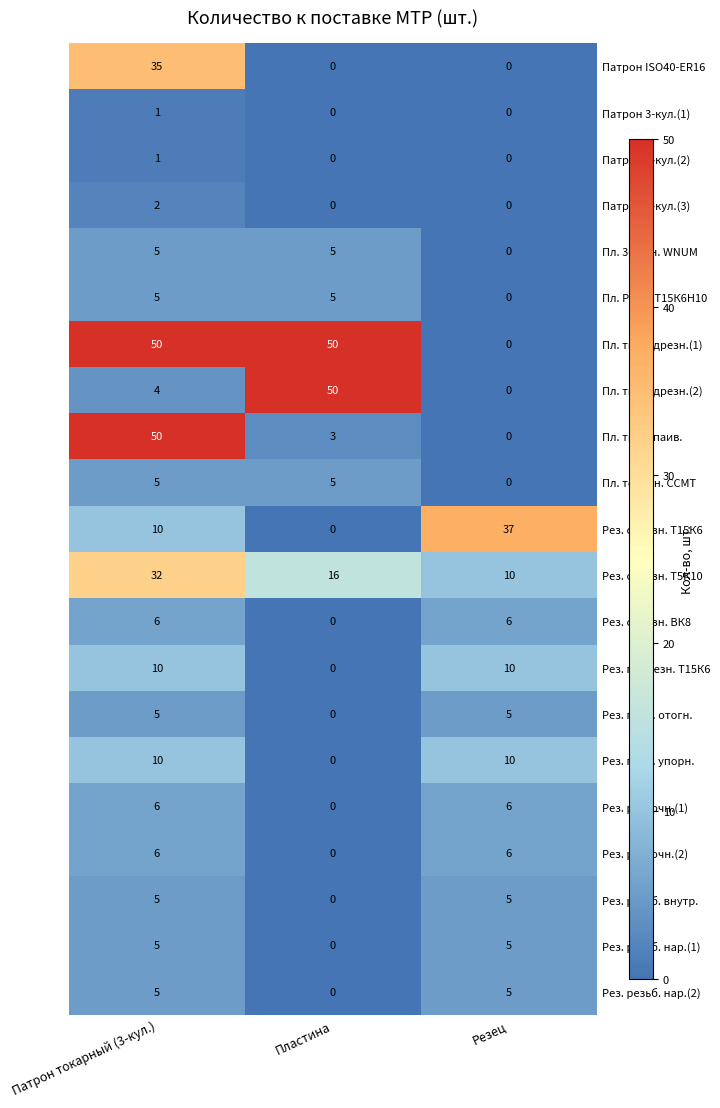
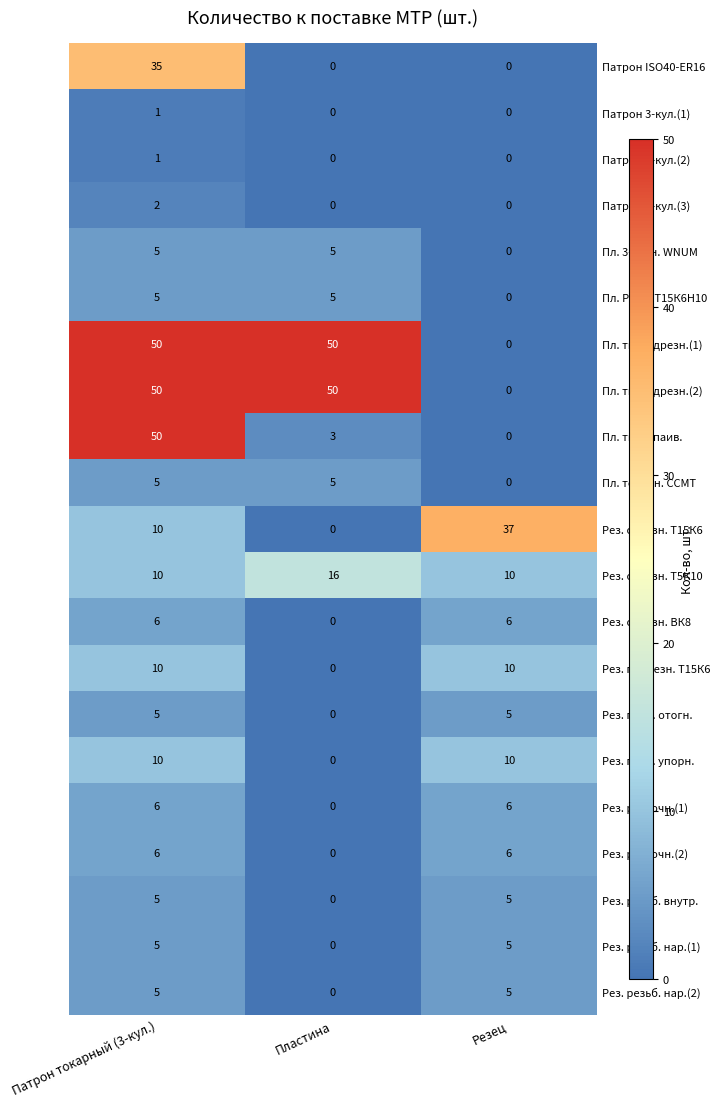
  {
    "Патрон ISO40-ER16": {
      "Патрон токарный (3-кул.)": 35,
      "Пластина": 0,
      "Резец": 0
    },
    "Патрон 3-кул.(1)": {
      "Патрон токарный (3-кул.)": 1,
      "Пластина": 0,
      "Резец": 0
    },
    "Пл. PNUA Т15К6Н10": {
      "Патрон токарный (3-кул.)": 5,
      "Пластина": 5,
      "Резец": 0
    },
    "Пл. тв. подрезн.(1)": {
      "Патрон токарный (3-кул.)": 50,
      "Пластина": 50,
      "Резец": 0
    },
    "Пл. тв. подрезн.(2)": {
-     "Патрон токарный (3-кул.)": 4,
+     "Патрон токарный (3-кул.)": 50,
      "Пластина": 50,
      "Резец": 0
    },
    "Рез. отрезн. Т15К6": {
      "Патрон токарный (3-кул.)": 10,
      "Пластина": 0,
      "Резец": 37
    },
    "Рез. отрезн. Т5К10": {
-     "Патрон токарный (3-кул.)": 32,
+     "Патрон токарный (3-кул.)": 10,
      "Пластина": 16,
      "Резец": 10
    },
    "Рез. подрезн. Т15К6": {
      "Патрон токарный (3-кул.)": 10,
      "Пластина": 0,
      "Резец": 10
    },
    "Рез. резьб. внутр.": {
      "Патрон токарный (3-кул.)": 5,
      "Пластина": 0,
      "Резец": 5
    },
    "Рез. резьб. нар.(1)": {
      "Патрон токарный (3-кул.)": 5,
      "Пластина": 0,
      "Резец": 5
    },
    "Рез. резьб. нар.(2)": {
      "Патрон токарный (3-кул.)": 5,
      "Пластина": 0,
      "Резец": 5
    }
  }
